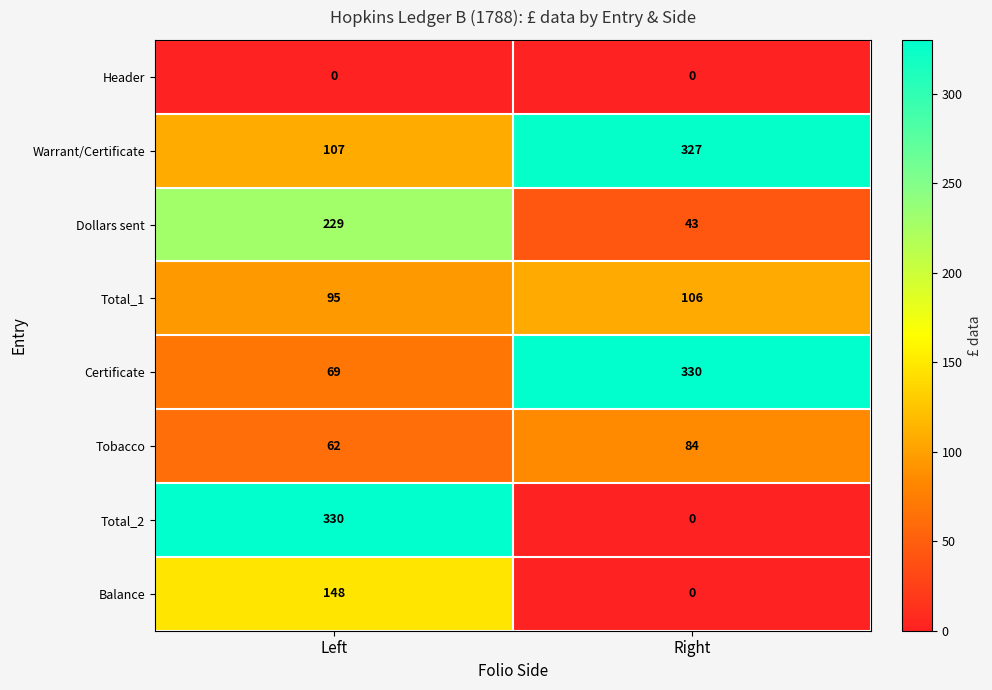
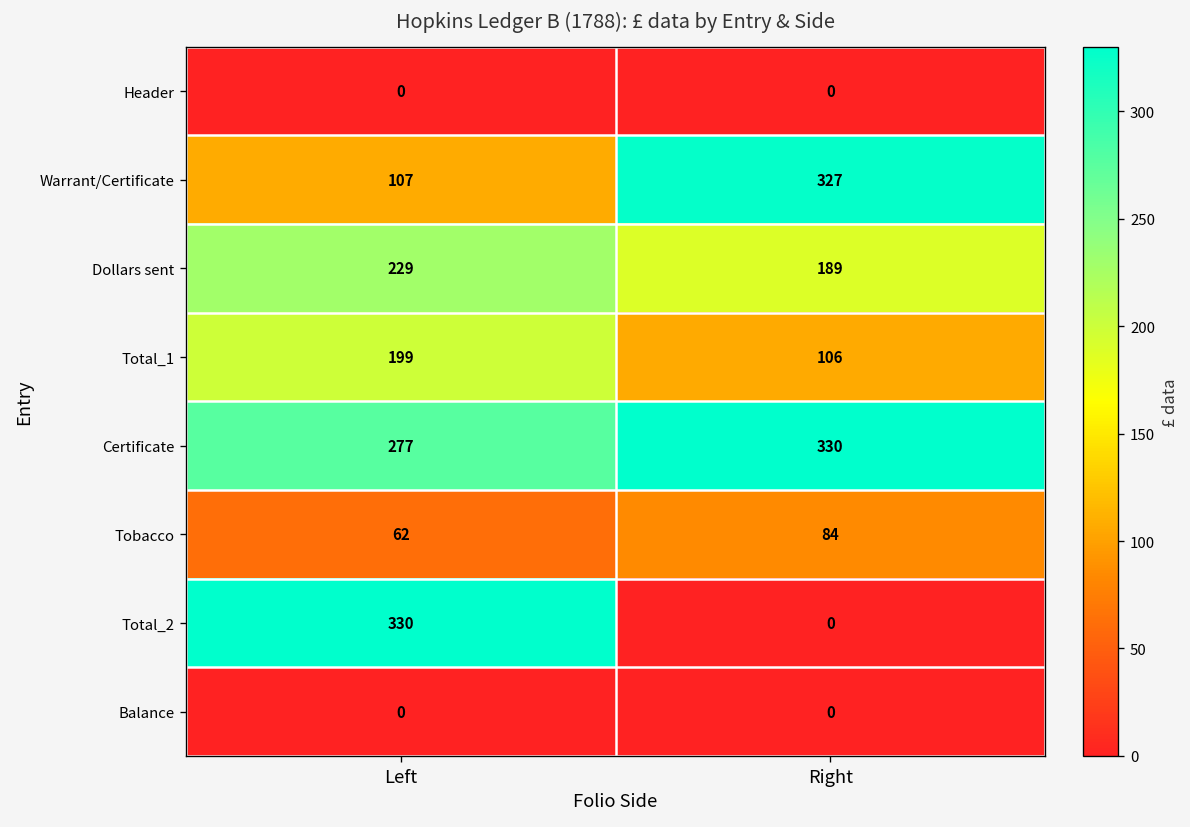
  {
    "Header": {
      "Left": 0,
      "Right": 0
    },
    "Warrant/Certificate": {
      "Left": 107,
      "Right": 327
    },
    "Dollars sent": {
      "Left": 229,
-     "Right": 43
+     "Right": 189
    },
    "Total_1": {
-     "Left": 95,
+     "Left": 199,
      "Right": 106
    },
    "Certificate": {
-     "Left": 69,
+     "Left": 277,
      "Right": 330
    },
    "Tobacco": {
      "Left": 62,
      "Right": 84
    },
    "Total_2": {
      "Left": 330,
      "Right": 0
    },
    "Balance": {
-     "Left": 148,
+     "Left": 0,
      "Right": 0
    }
  }
